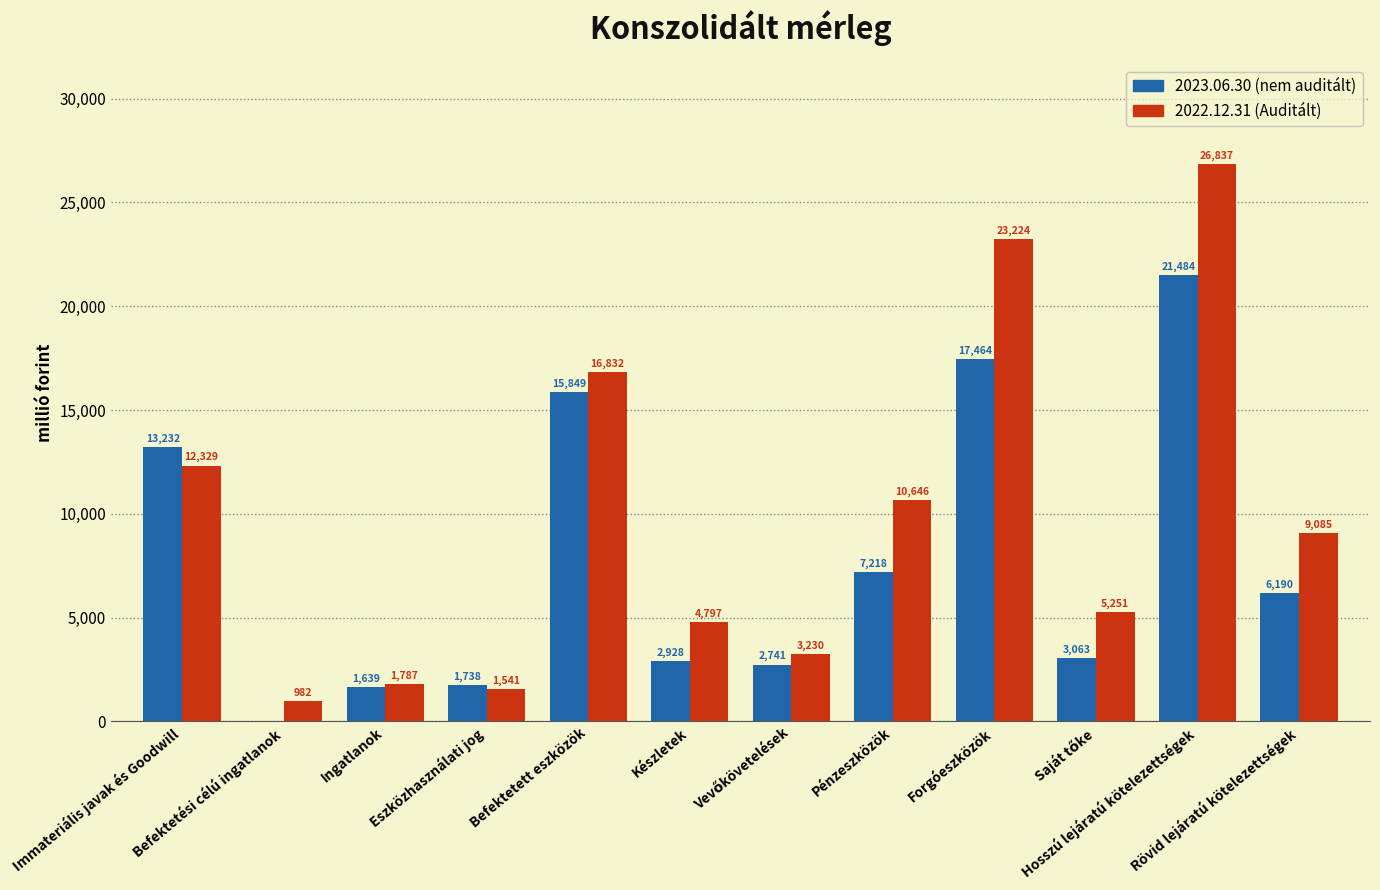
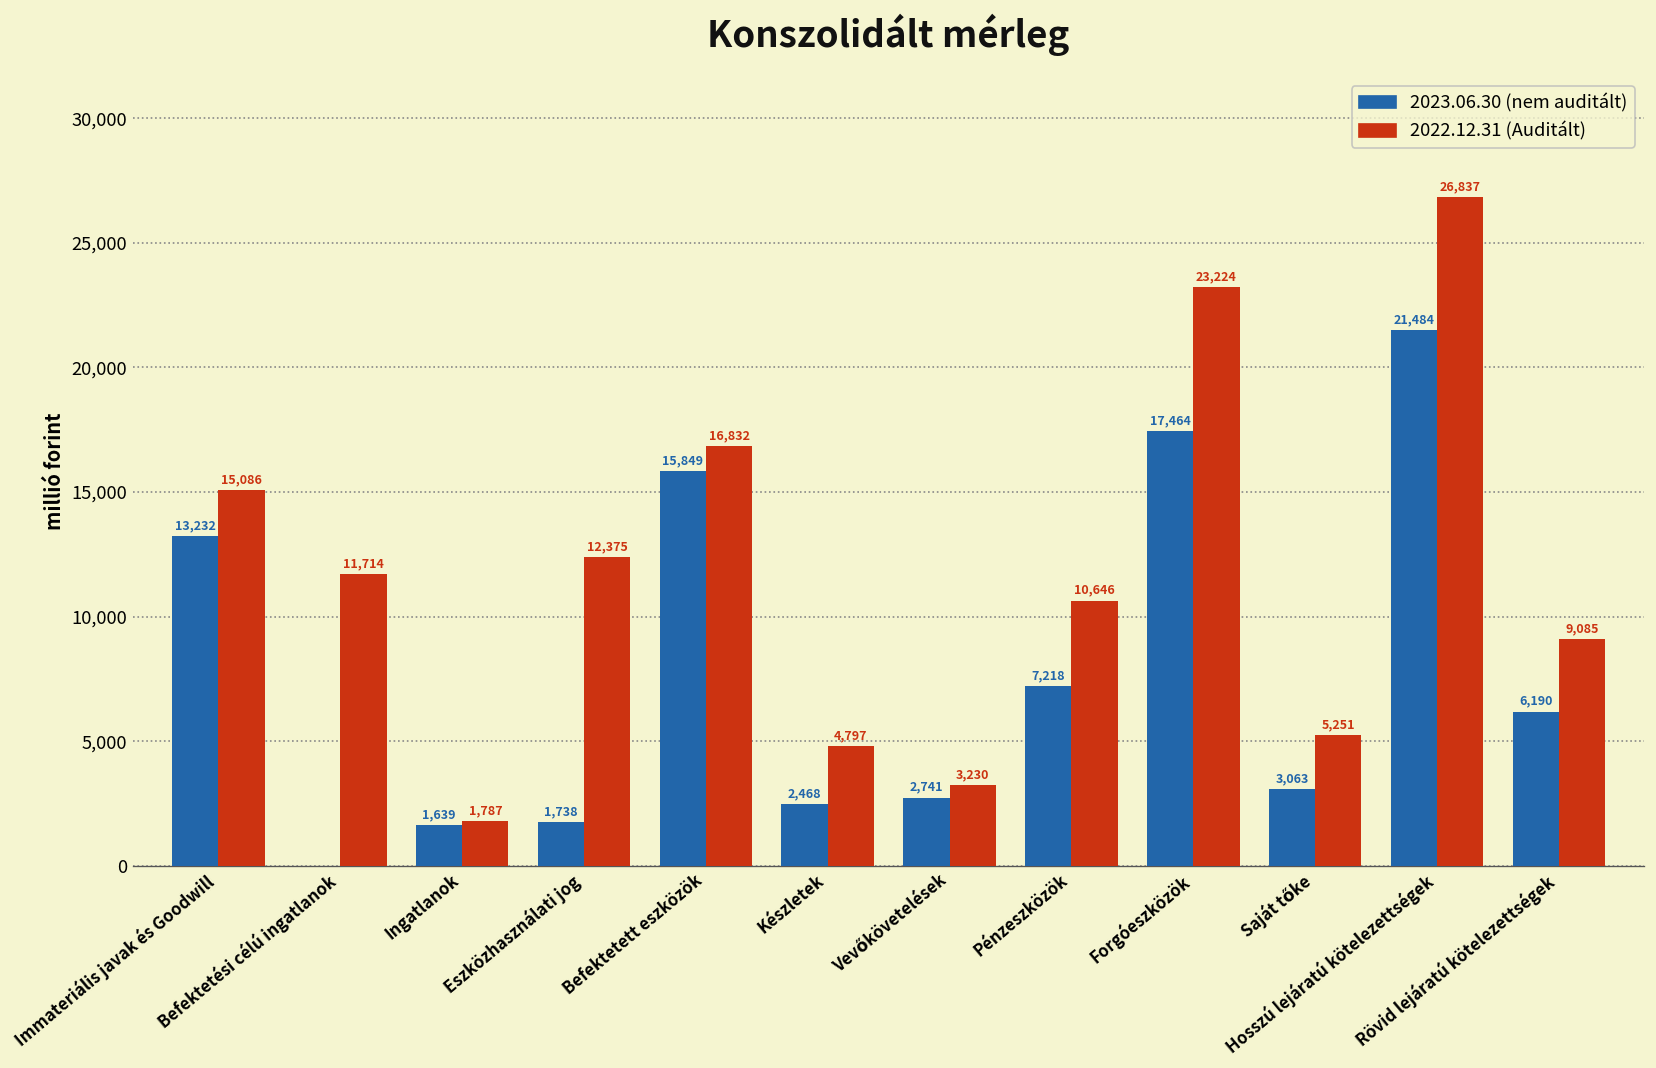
  {
    "2023.06.30 (nem auditált)": {
      "Immateriális javak és Goodwill": "13,232",
      "Ingatlanok": "1,639",
      "Eszközhasználati jog": "1,738",
      "Befektetett eszközök": "15,849",
-     "Készletek": "2,928",
+     "Készletek": "2,468",
      "Vevőkövetelések": "2,741",
      "Pénzeszközök": "7,218",
      "Forgóeszközök": "17,464",
      "Saját tőke": "3,063",
      "Hosszú lejáratú kötelezettségek": "21,484",
      "Rövid lejáratú kötelezettségek": "6,190"
    },
    "2022.12.31 (Auditált)": {
-     "Immateriális javak és Goodwill": "12,329",
-     "Befektetési célú ingatlanok": "982",
+     "Immateriális javak és Goodwill": "15,086",
+     "Befektetési célú ingatlanok": "11,714",
      "Ingatlanok": "1,787",
-     "Eszközhasználati jog": "1,541",
+     "Eszközhasználati jog": "12,375",
      "Befektetett eszközök": "16,832",
      "Készletek": "4,797",
      "Vevőkövetelések": "3,230",
      "Pénzeszközök": "10,646",
      "Forgóeszközök": "23,224",
      "Saját tőke": "5,251",
      "Hosszú lejáratú kötelezettségek": "26,837",
      "Rövid lejáratú kötelezettségek": "9,085"
    }
  }
